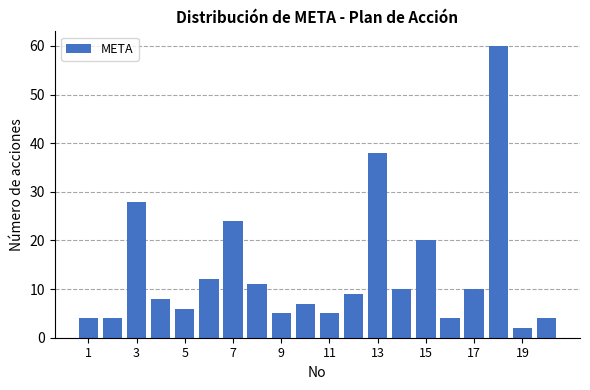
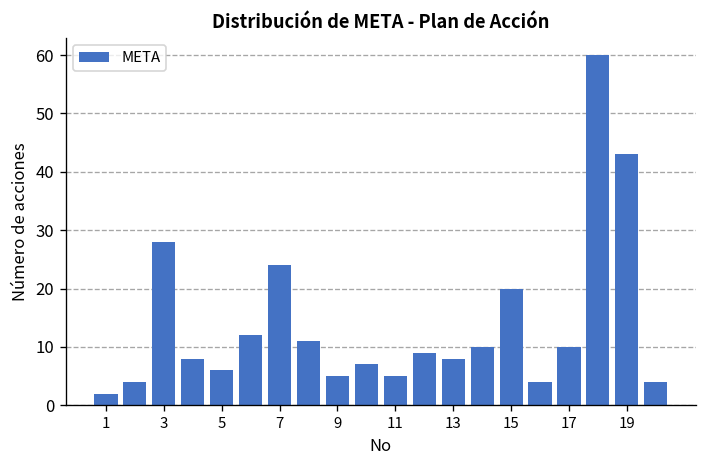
  {
-   "1": 4,
+   "1": 2,
    "3": 28,
    "5": 6,
    "7": 24,
    "9": 5,
    "11": 5,
-   "13": 38,
+   "13": 8,
    "15": 20,
    "17": 10,
-   "19": 2
+   "19": 43
  }
